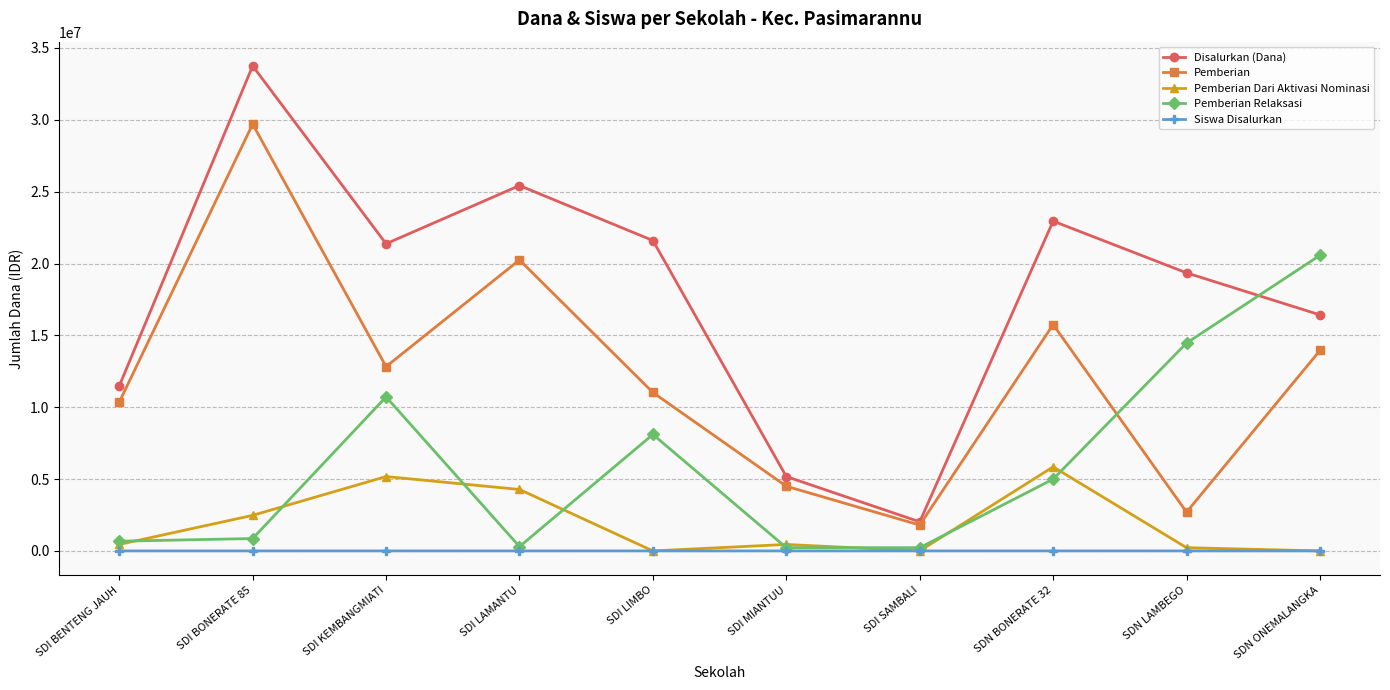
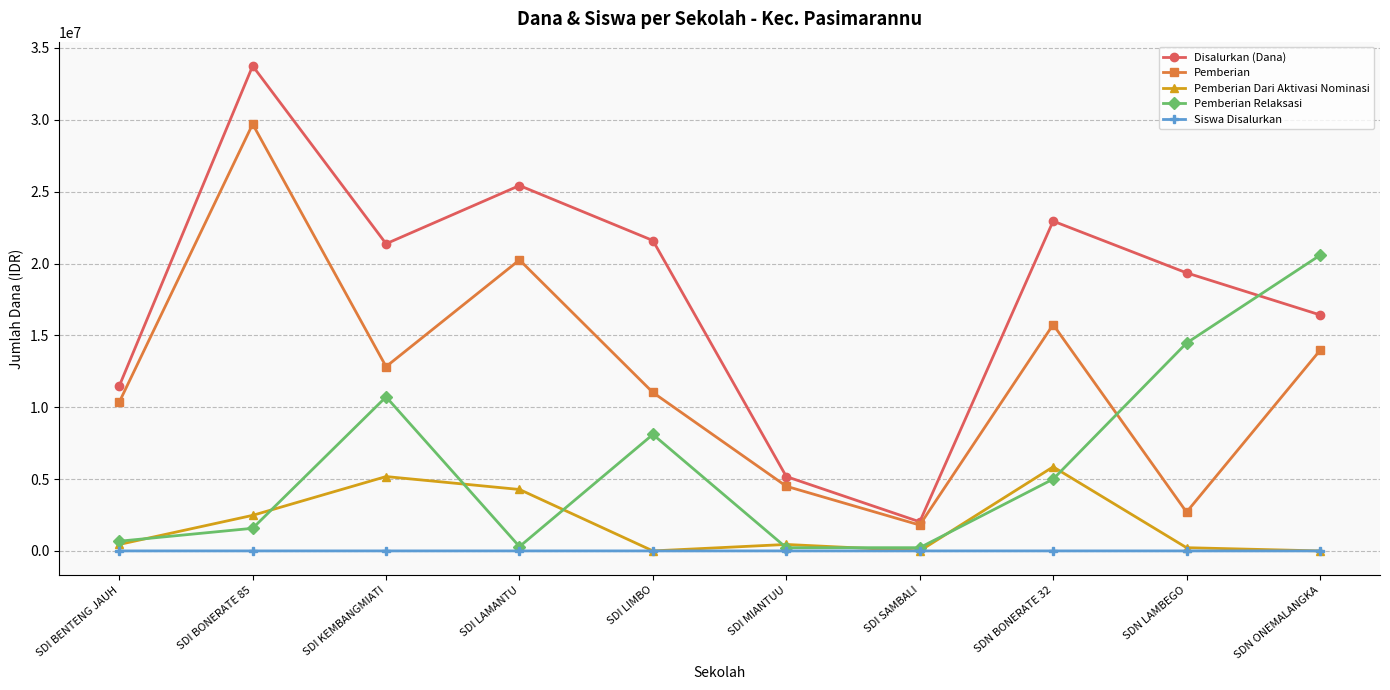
  {
    "Pemberian Relaksasi": {
      "SDI BENTENG JAUH": 700000,
-     "SDI BONERATE 85": 900000,
+     "SDI BONERATE 85": 1600000,
      "SDI KEMBANGMIATI": 10700000,
      "SDI LAMANTU": 300000,
      "SDI LIMBO": 8100000,
      "SDI MIANTUU": 200000,
      "SDI SAMBALI": 200000,
      "SDN BONERATE 32": 5000000,
      "SDN LAMBEGO": 14500000,
      "SDN ONEMALANGKA": 20600000
    },
    "Siswa Disalurkan": {
      "SDI BENTENG JAUH": 0,
      "SDI BONERATE 85": 0,
      "SDI KEMBANGMIATI": 0,
      "SDI LAMANTU": 0,
      "SDI MIANTUU": 0,
      "SDN BONERATE 32": 0,
      "SDN LAMBEGO": 0
    }
  }
